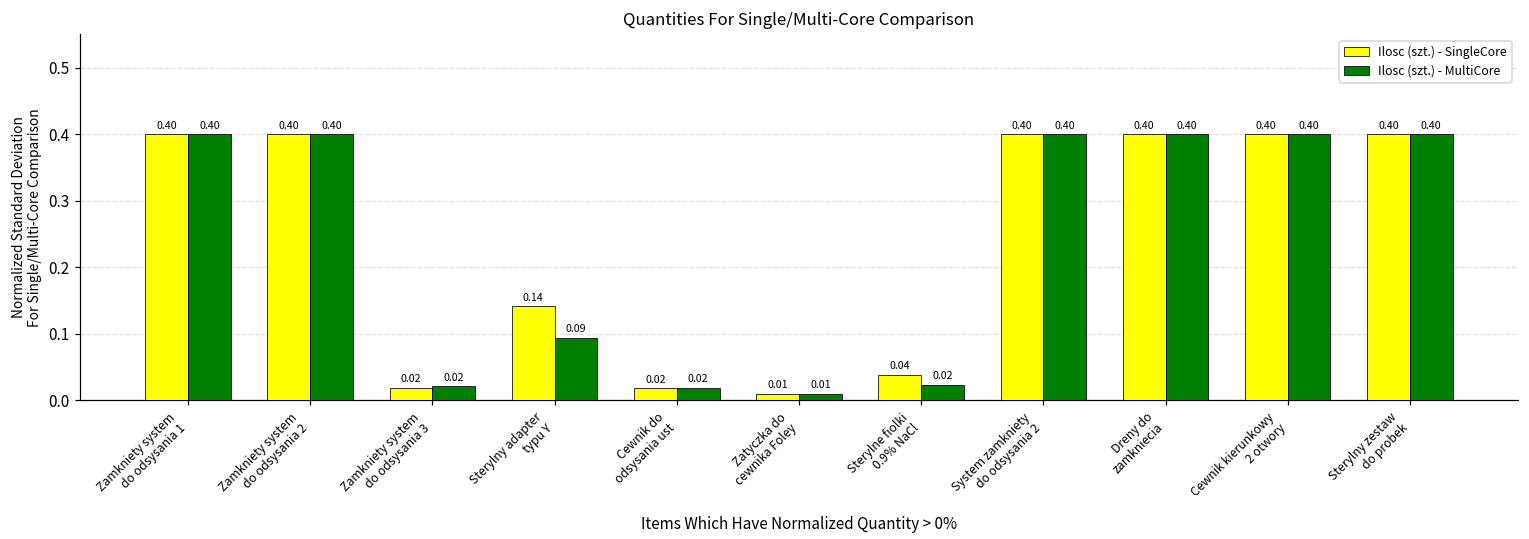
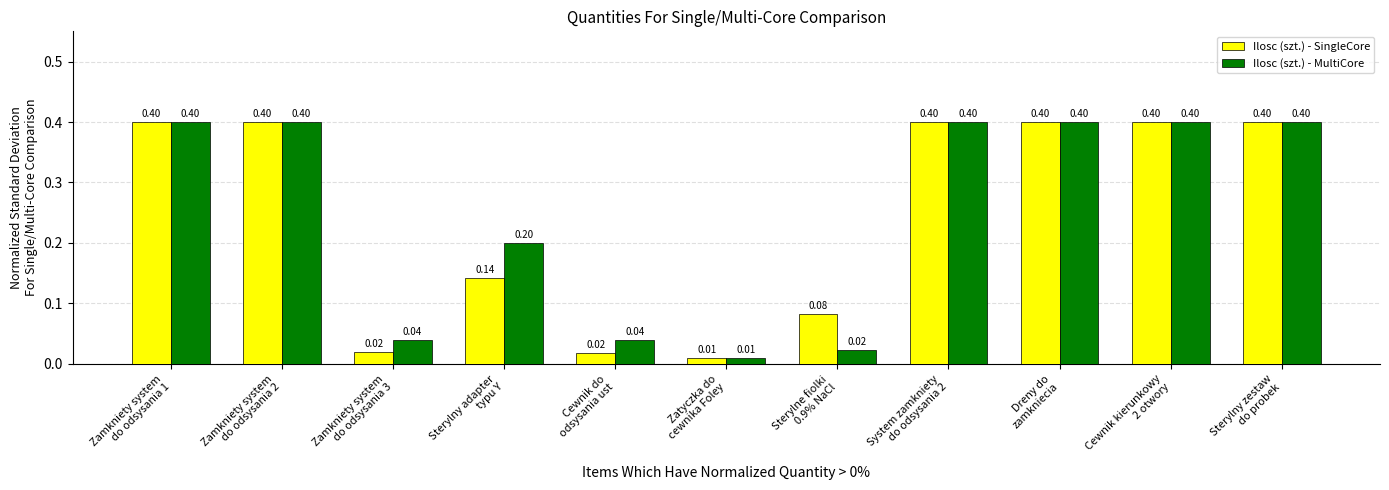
  {
    "Ilosc (szt.) - SingleCore": {
      "Zamkniety system do odsysania 1": 0.40,
      "Zamkniety system do odsysania 2": 0.40,
      "Zamkniety system do odsysania 3": 0.02,
      "Sterylny adapter typu Y": 0.14,
      "Cewnik do odsysania ust": 0.02,
      "Zatyczka do cewnika Foley": 0.01,
-     "Sterylne fiolki 0.9% NaCl": 0.04,
+     "Sterylne fiolki 0.9% NaCl": 0.08,
      "System zamkniety do odsysania 2": 0.40,
      "Dreny do zamkniecia": 0.40,
      "Cewnik kierunkowy 2 otwory": 0.40,
      "Sterylny zestaw do probek": 0.40
    },
    "Ilosc (szt.) - MultiCore": {
      "Zamkniety system do odsysania 1": 0.40,
      "Zamkniety system do odsysania 2": 0.40,
-     "Zamkniety system do odsysania 3": 0.02,
-     "Sterylny adapter typu Y": 0.09,
-     "Cewnik do odsysania ust": 0.02,
+     "Zamkniety system do odsysania 3": 0.04,
+     "Sterylny adapter typu Y": 0.20,
+     "Cewnik do odsysania ust": 0.04,
      "Zatyczka do cewnika Foley": 0.01,
      "Sterylne fiolki 0.9% NaCl": 0.02,
      "System zamkniety do odsysania 2": 0.40,
      "Dreny do zamkniecia": 0.40,
      "Cewnik kierunkowy 2 otwory": 0.40,
      "Sterylny zestaw do probek": 0.40
    }
  }
